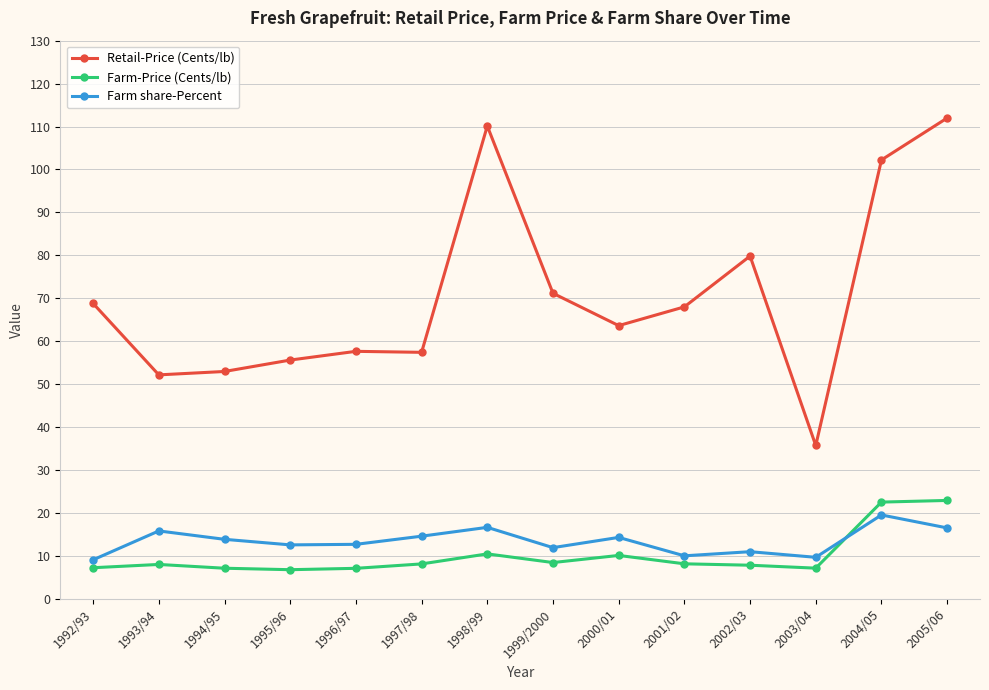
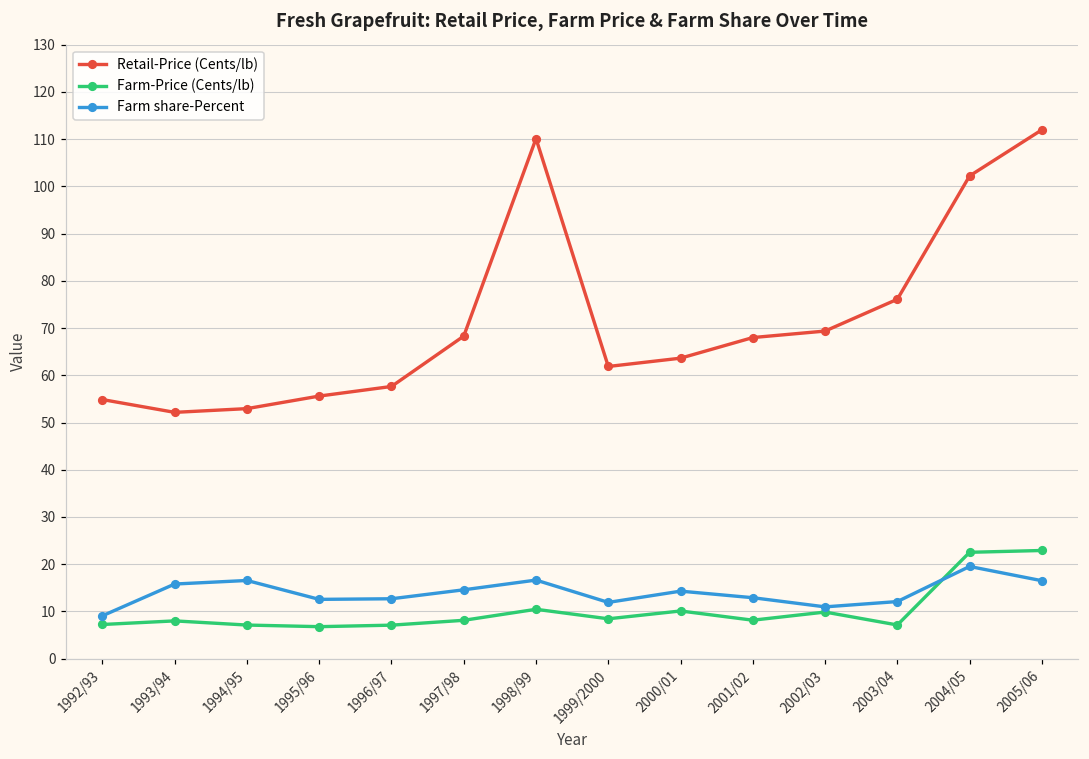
  {
    "Retail-Price (Cents/lb)": {
-     "1992/93": 69,
+     "1992/93": 55,
      "1993/94": 52,
      "1994/95": 53,
      "1995/96": 56,
      "1996/97": 58,
-     "1997/98": 57,
+     "1997/98": 68,
      "1998/99": 110,
-     "1999/2000": 71,
+     "1999/2000": 62,
      "2000/01": 64,
      "2001/02": 68,
-     "2002/03": 80,
-     "2003/04": 36,
+     "2002/03": 69,
+     "2003/04": 76,
      "2004/05": 102,
      "2005/06": 112
    },
    "Farm-Price (Cents/lb)": {
      "1992/93": 7,
      "1993/94": 8,
      "1994/95": 7,
      "1995/96": 7,
      "1996/97": 7,
      "1997/98": 8,
      "1998/99": 10,
      "1999/2000": 8,
      "2000/01": 10,
      "2001/02": 8,
-     "2002/03": 8,
+     "2002/03": 10,
      "2003/04": 7,
      "2004/05": 23,
      "2005/06": 23
    },
    "Farm share-Percent": {
      "1992/93": 9,
      "1993/94": 16,
-     "1994/95": 14,
+     "1994/95": 17,
      "1995/96": 13,
      "1996/97": 13,
      "1997/98": 15,
      "1998/99": 17,
      "1999/2000": 12,
      "2000/01": 14,
-     "2001/02": 10,
+     "2001/02": 13,
      "2002/03": 11,
-     "2003/04": 10,
+     "2003/04": 12,
      "2004/05": 20,
      "2005/06": 17
    }
  }
